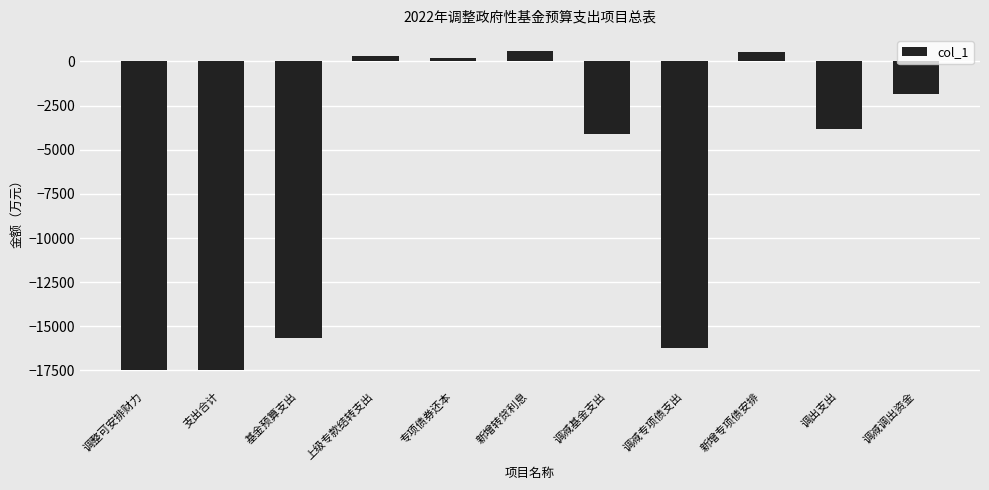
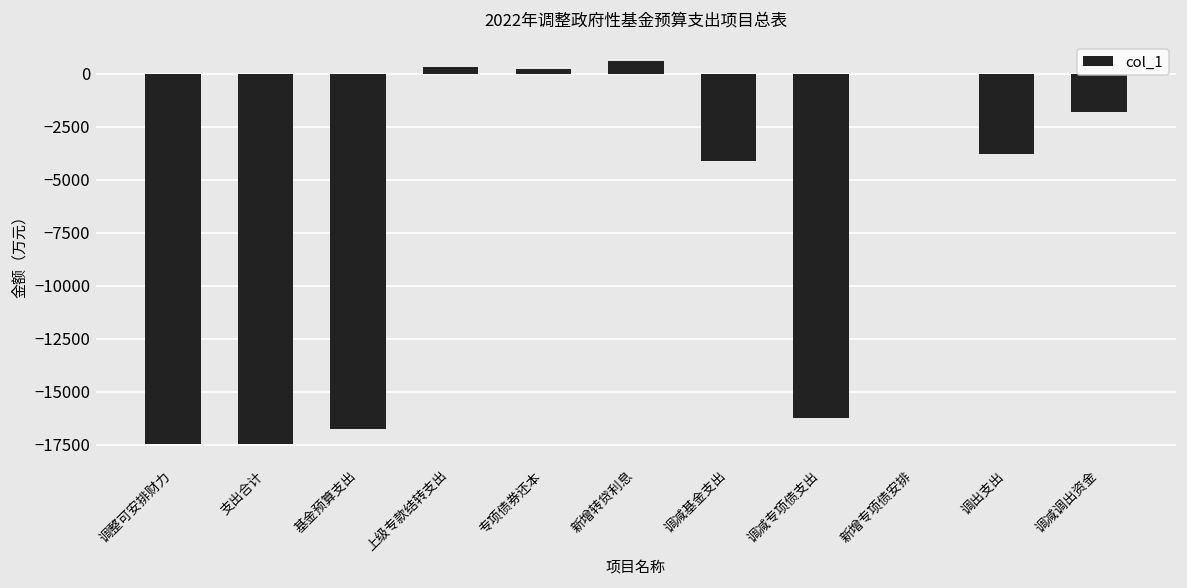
  {
    "调整可安排财力": -17500,
    "支出合计": -17500,
-   "基金预算支出": -15700,
+   "基金预算支出": -16800,
    "上级专款结转支出": 300,
    "专项债券还本": 200,
    "新增转贷利息": 600,
    "调减基金支出": -4100,
    "调减专项债支出": -16200,
-   "新增专项债安排": 500,
+   "新增专项债安排": 0,
    "调出支出": -3800,
    "调减调出资金": -1800
  }
